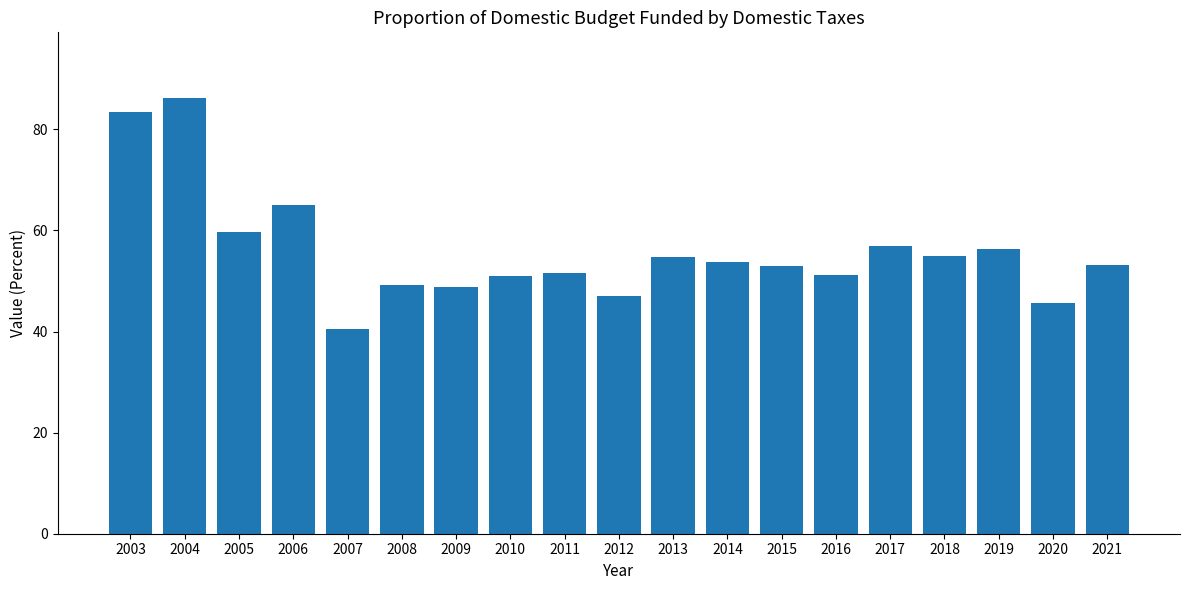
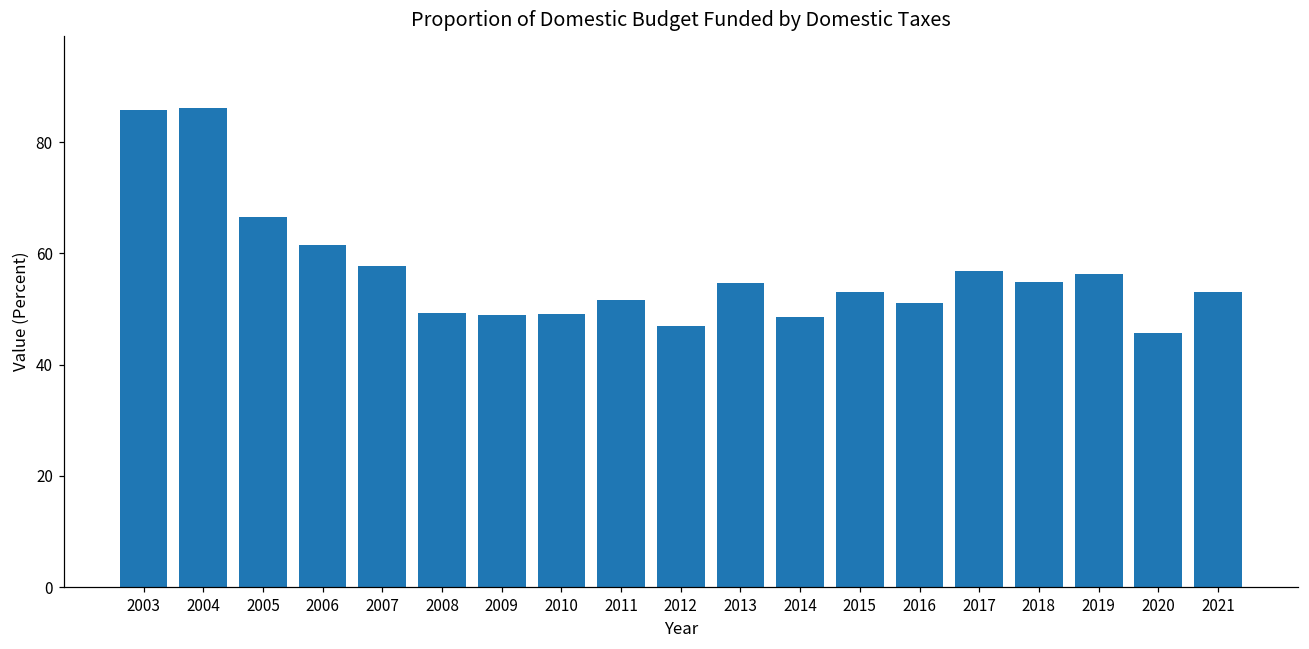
  {
-   "2003": 83,
+   "2003": 86,
    "2004": 86,
-   "2005": 60,
-   "2006": 65,
-   "2007": 40,
+   "2005": 67,
+   "2006": 62,
+   "2007": 58,
    "2008": 49,
    "2009": 49,
-   "2010": 51,
+   "2010": 49,
    "2011": 52,
    "2012": 47,
    "2013": 55,
-   "2014": 54,
+   "2014": 49,
    "2015": 53,
    "2016": 51,
    "2017": 57,
    "2018": 55,
    "2019": 56,
    "2020": 46,
    "2021": 53
  }
